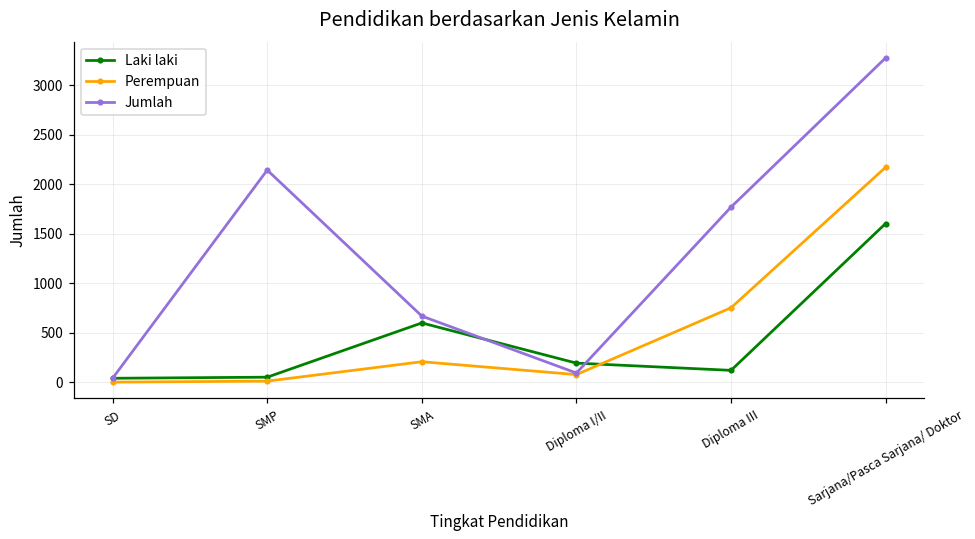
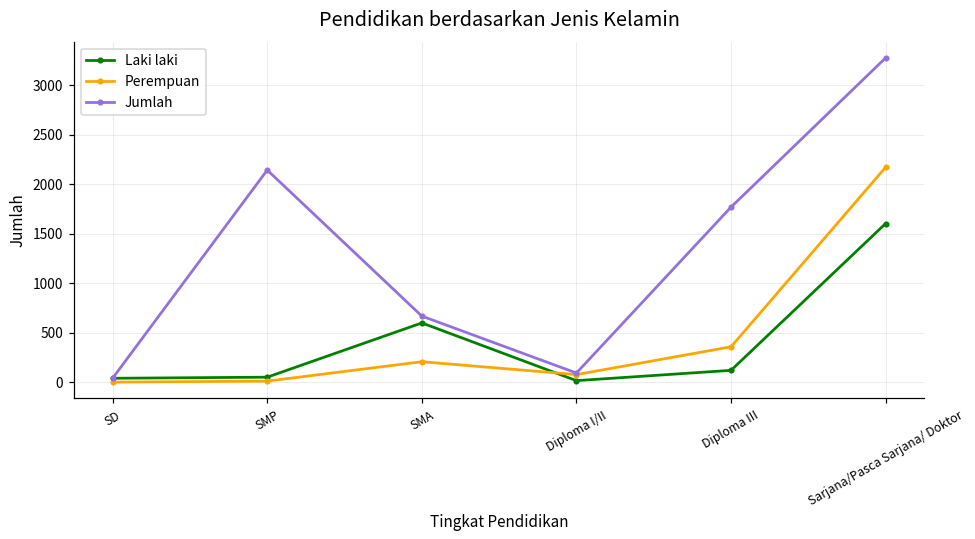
  {
    "Laki laki": {
      "SMP": 100,
      "SMA": 600,
-     "Diploma I/II": 200,
+     "Diploma I/II": 0,
      "Diploma III": 100,
      "Sarjana/Pasca Sarjana/ Doktor": 1600
    },
    "Perempuan": {
      "SD": 0,
      "SMP": 0,
      "SMA": 200,
-     "Diploma III": 800,
+     "Diploma III": 400,
      "Sarjana/Pasca Sarjana/ Doktor": 2200
    },
    "Jumlah": {
      "SMP": 2100,
      "SMA": 700,
      "Diploma III": 1800,
      "Sarjana/Pasca Sarjana/ Doktor": 3300
    }
  }
